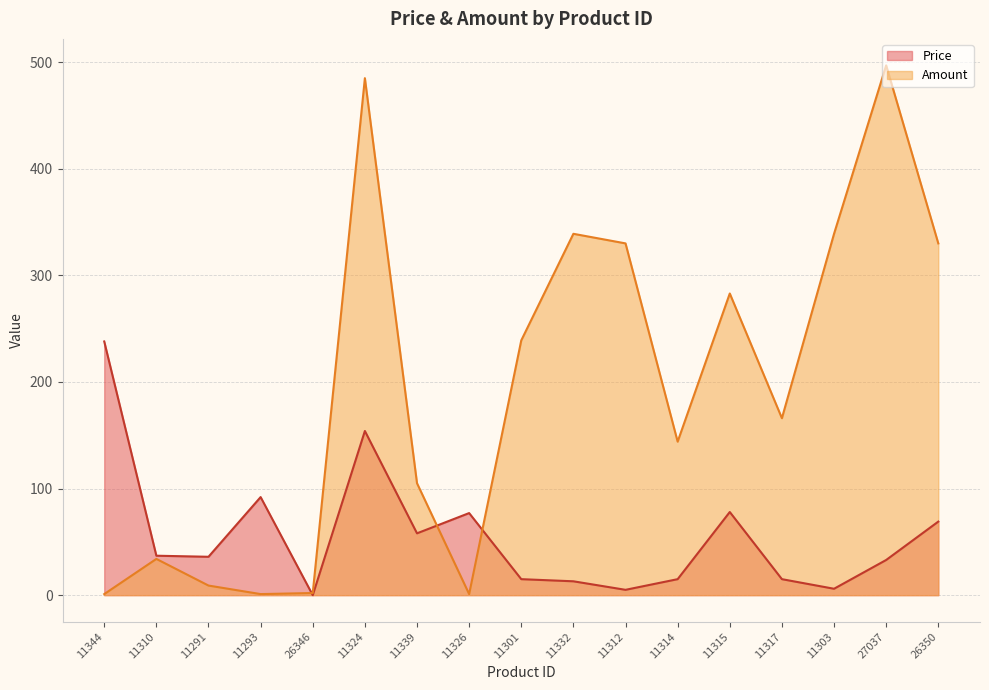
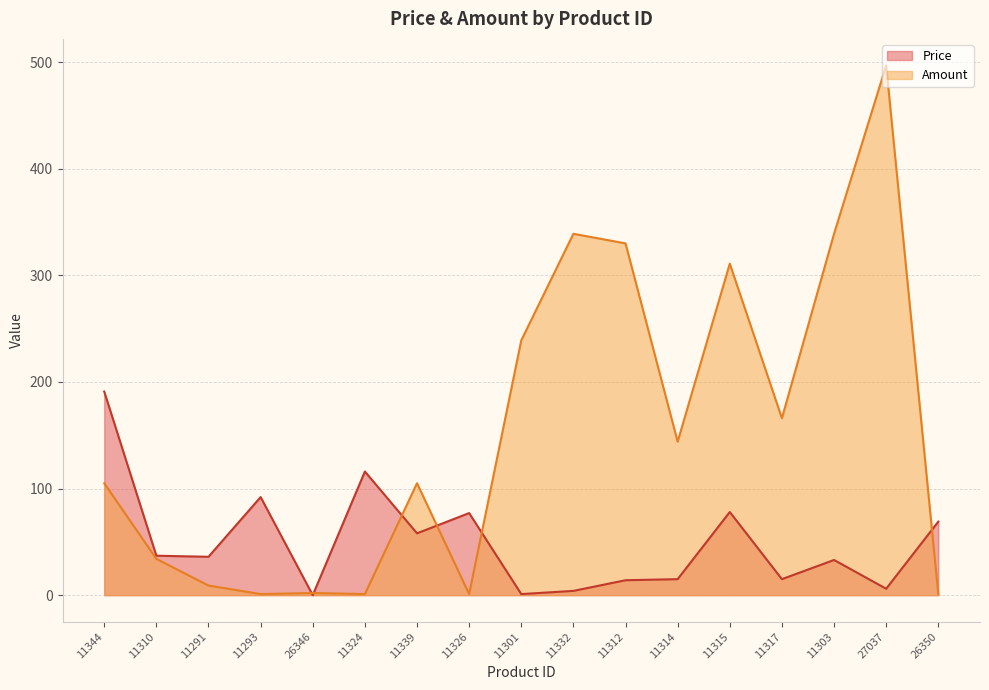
  {
    "Price": {
-     "11344": 238,
+     "11344": 191,
      "11310": 37,
      "11291": 36,
      "11293": 92,
-     "11324": 154,
+     "11324": 116,
      "11339": 58,
      "11326": 77,
-     "11301": 15,
-     "11332": 13,
-     "11312": 5,
+     "11301": 1,
+     "11332": 4,
+     "11312": 14,
      "11314": 15,
      "11315": 78,
      "11317": 15,
-     "11303": 6,
-     "27037": 33,
+     "11303": 33,
+     "27037": 6,
      "26350": 69
    },
    "Amount": {
-     "11344": 1,
+     "11344": 105,
      "11310": 34,
      "11291": 9,
      "11293": 1,
-     "11324": 485,
+     "11324": 1,
      "11339": 105,
      "11326": 1,
      "11301": 239,
      "11332": 339,
      "11312": 330,
      "11314": 144,
-     "11315": 283,
+     "11315": 311,
      "11317": 166,
      "11303": 339,
-     "26350": 330
+     "26350": 1
    }
  }
